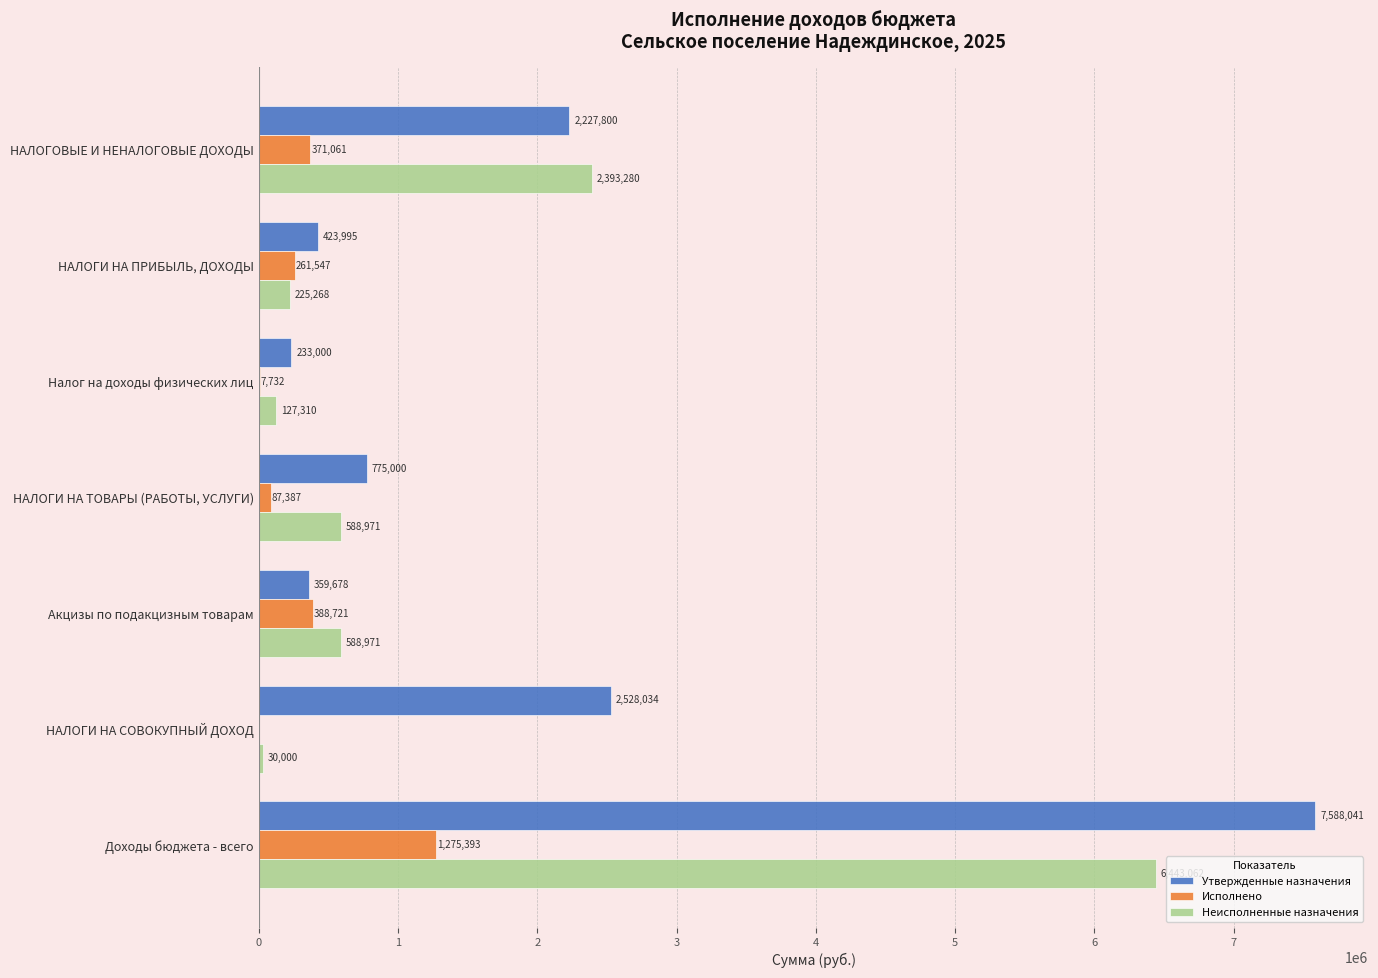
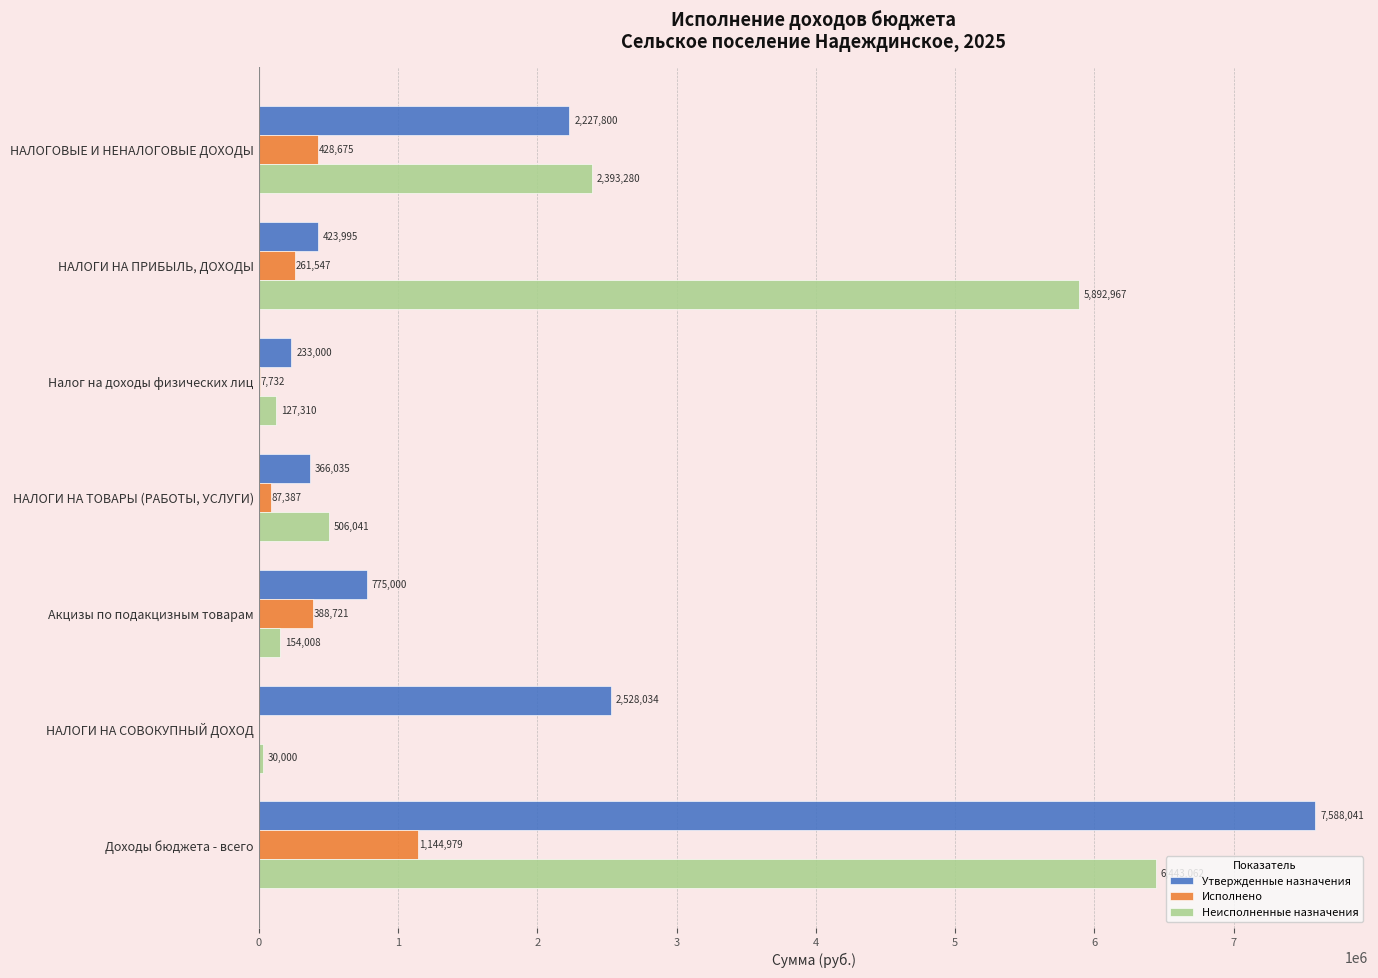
  {
    "Утвержденные назначения": {
      "НАЛОГОВЫЕ И НЕНАЛОГОВЫЕ ДОХОДЫ": "2,227,800",
      "НАЛОГИ НА ПРИБЫЛЬ, ДОХОДЫ": "423,995",
      "Налог на доходы физических лиц": "233,000",
-     "НАЛОГИ НА ТОВАРЫ (РАБОТЫ, УСЛУГИ)": "775,000",
-     "Акцизы по подакцизным товарам": "359,678",
+     "НАЛОГИ НА ТОВАРЫ (РАБОТЫ, УСЛУГИ)": "366,035",
+     "Акцизы по подакцизным товарам": "775,000",
      "НАЛОГИ НА СОВОКУПНЫЙ ДОХОД": "2,528,034",
      "Доходы бюджета - всего": "7,588,041"
    },
    "Исполнено": {
-     "НАЛОГОВЫЕ И НЕНАЛОГОВЫЕ ДОХОДЫ": "371,061",
+     "НАЛОГОВЫЕ И НЕНАЛОГОВЫЕ ДОХОДЫ": "428,675",
      "НАЛОГИ НА ПРИБЫЛЬ, ДОХОДЫ": "261,547",
      "Налог на доходы физических лиц": "7,732",
      "НАЛОГИ НА ТОВАРЫ (РАБОТЫ, УСЛУГИ)": "87,387",
      "Акцизы по подакцизным товарам": "388,721",
-     "Доходы бюджета - всего": "1,275,393"
+     "Доходы бюджета - всего": "1,144,979"
    },
    "Неисполненные назначения": {
      "НАЛОГОВЫЕ И НЕНАЛОГОВЫЕ ДОХОДЫ": "2,393,280",
-     "НАЛОГИ НА ПРИБЫЛЬ, ДОХОДЫ": "225,268",
+     "НАЛОГИ НА ПРИБЫЛЬ, ДОХОДЫ": "5,892,967",
      "Налог на доходы физических лиц": "127,310",
-     "НАЛОГИ НА ТОВАРЫ (РАБОТЫ, УСЛУГИ)": "588,971",
-     "Акцизы по подакцизным товарам": "588,971",
+     "НАЛОГИ НА ТОВАРЫ (РАБОТЫ, УСЛУГИ)": "506,041",
+     "Акцизы по подакцизным товарам": "154,008",
      "НАЛОГИ НА СОВОКУПНЫЙ ДОХОД": "30,000"
    }
  }
